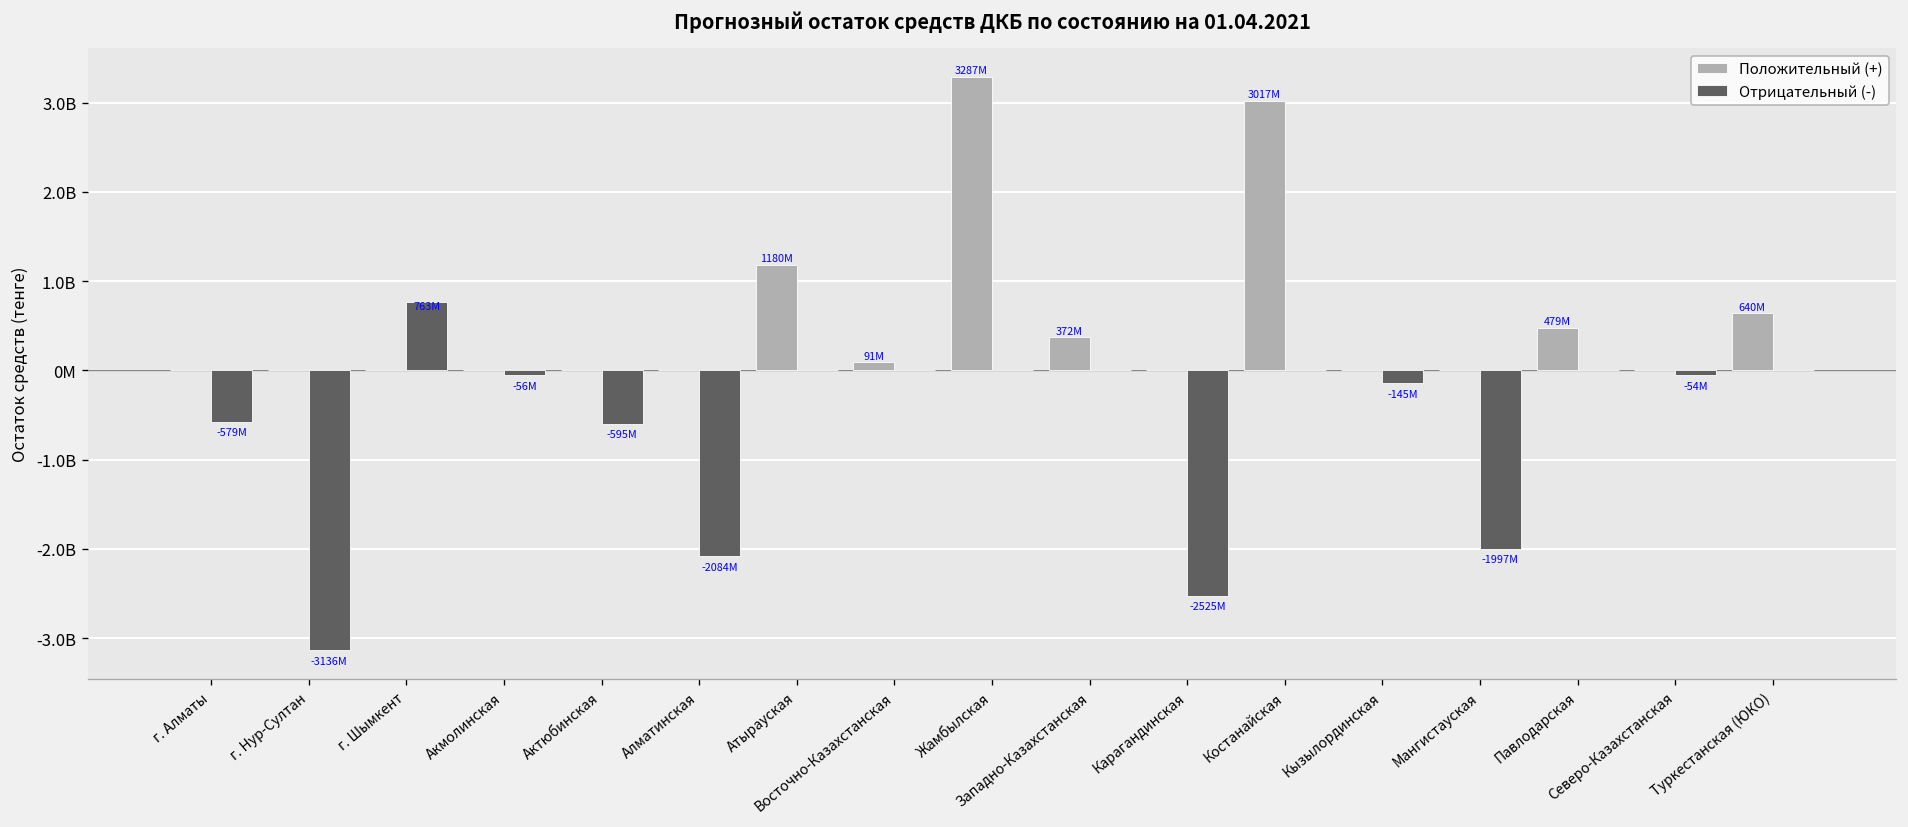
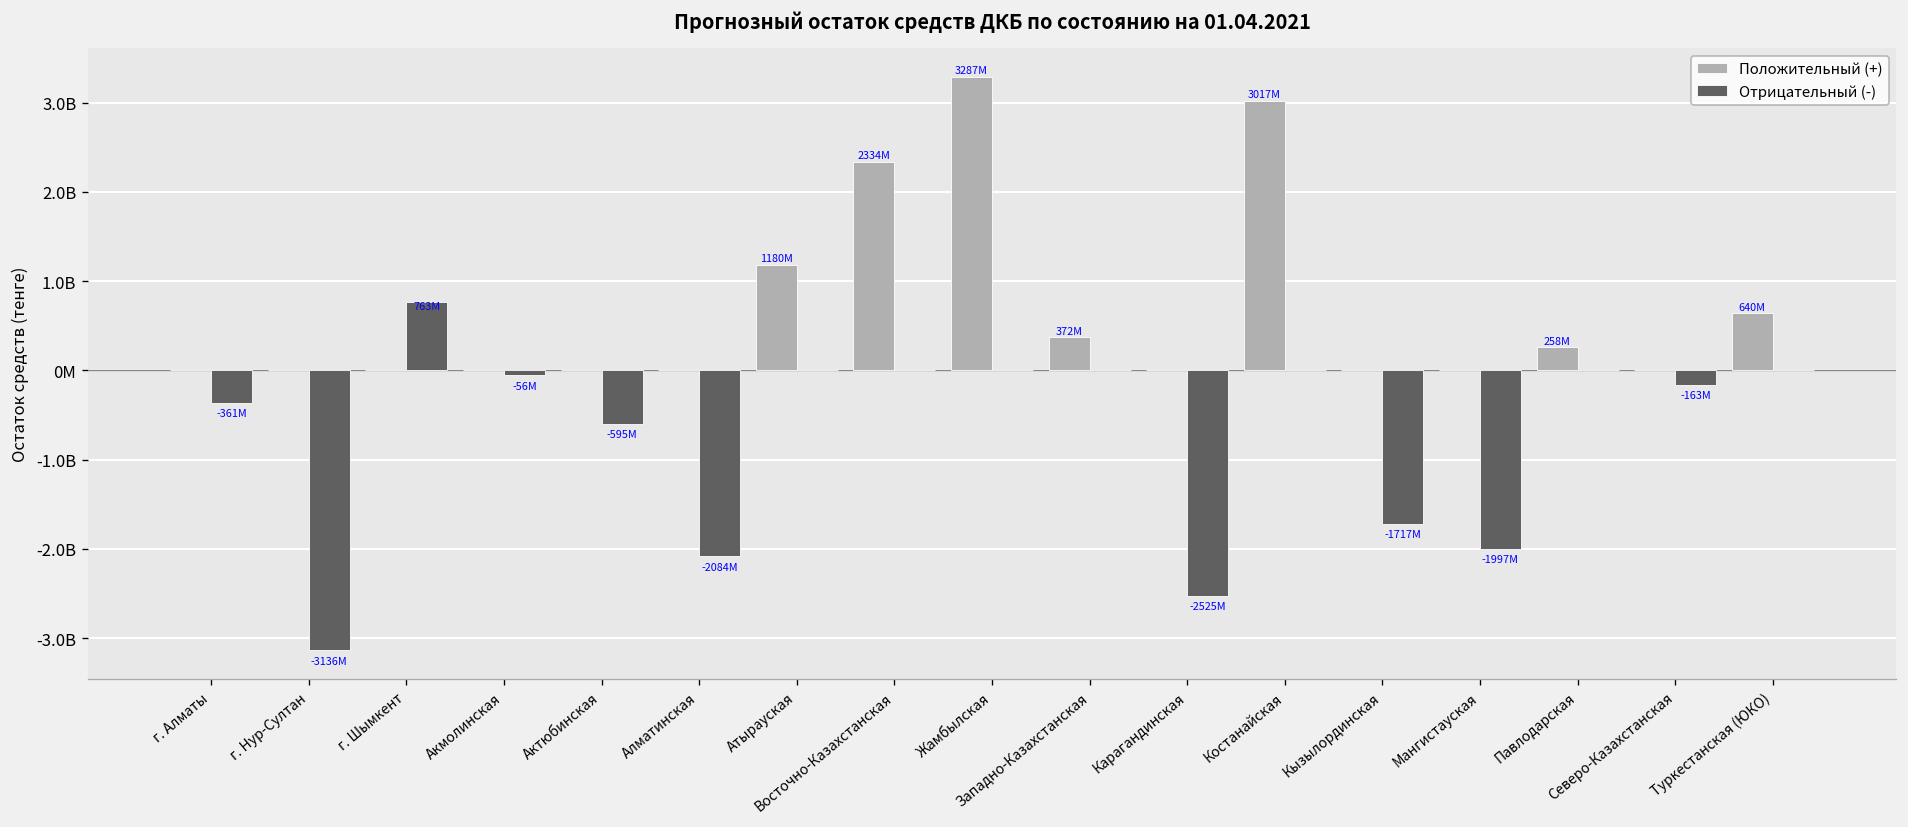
  {
    "Положительный (+)": {
      "Атырауская": "1180M",
-     "Восточно-Казахстанская": "91M",
+     "Восточно-Казахстанская": "2334M",
      "Жамбылская": "3287M",
      "Западно-Казахстанская": "372M",
      "Костанайская": "3017M",
-     "Павлодарская": "479M",
+     "Павлодарская": "258M",
      "Туркестанская (ЮКО)": "640M"
    },
    "Отрицательный (-)": {
-     "г. Алматы": "-579M",
+     "г. Алматы": "-361M",
      "г. Нур-Султан": "-3136M",
      "г. Шымкент": "763M",
      "Акмолинская": "-56M",
      "Актюбинская": "-595M",
      "Алматинская": "-2084M",
      "Карагандинская": "-2525M",
-     "Кызылординская": "-145M",
+     "Кызылординская": "-1717M",
      "Мангистауская": "-1997M",
-     "Северо-Казахстанская": "-54M"
+     "Северо-Казахстанская": "-163M"
    }
  }
